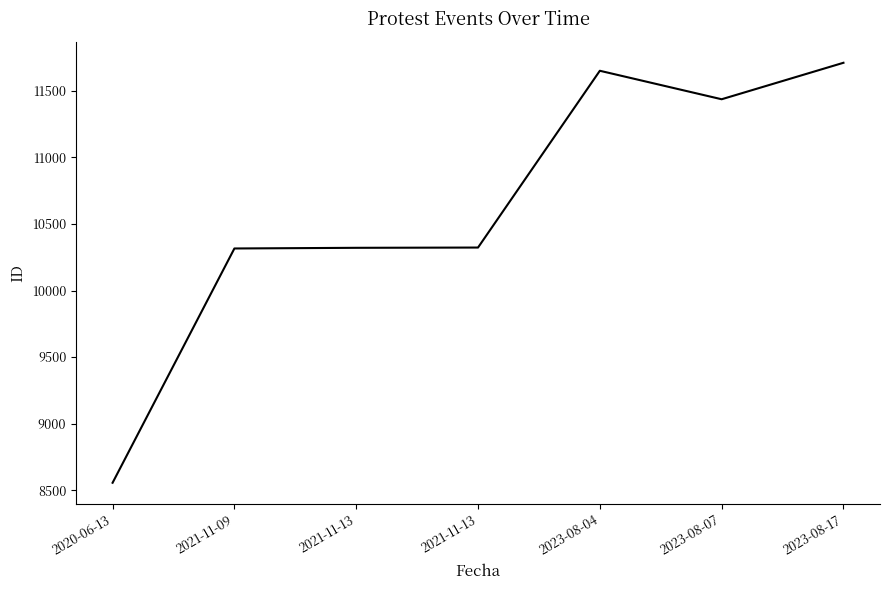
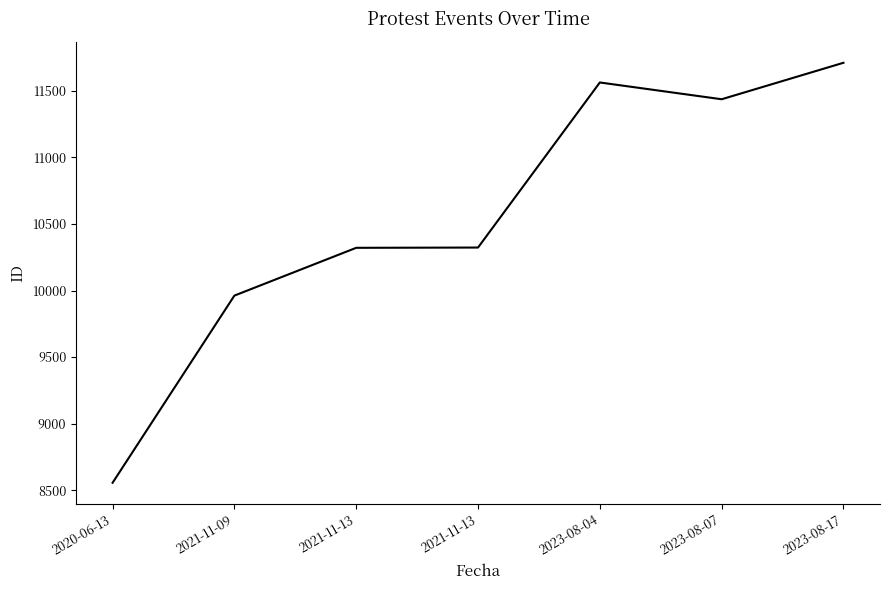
  {
    "2020-06-13": 8560,
-   "2021-11-09": 10320,
-   "2023-08-04": 11650,
+   "2021-11-09": 9960,
+   "2023-08-04": 11560,
    "2023-08-07": 11440,
    "2023-08-17": 11710
  }
